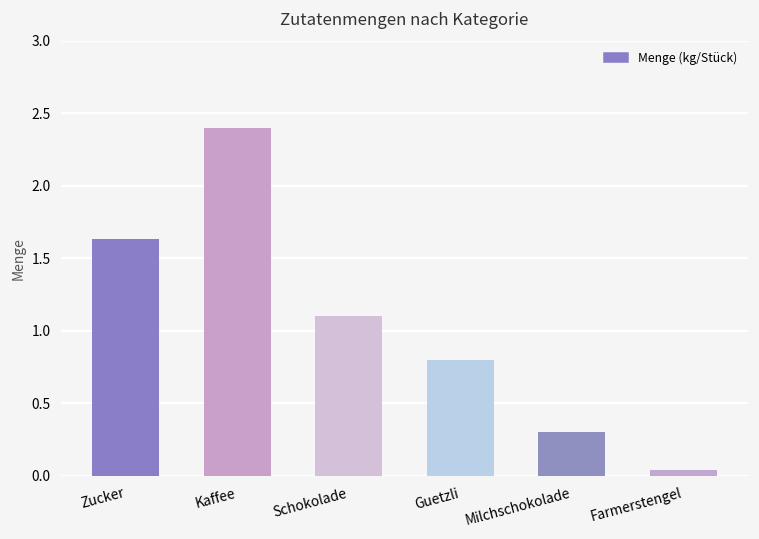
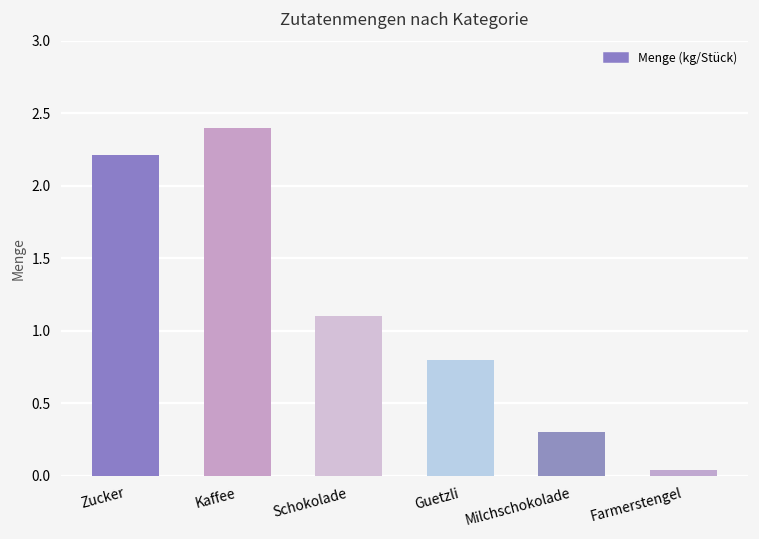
  {
-   "Zucker": 1.63,
+   "Zucker": 2.21,
    "Kaffee": 2.40,
    "Schokolade": 1.10,
    "Guetzli": 0.80,
    "Milchschokolade": 0.30,
    "Farmerstengel": 0.04
  }
